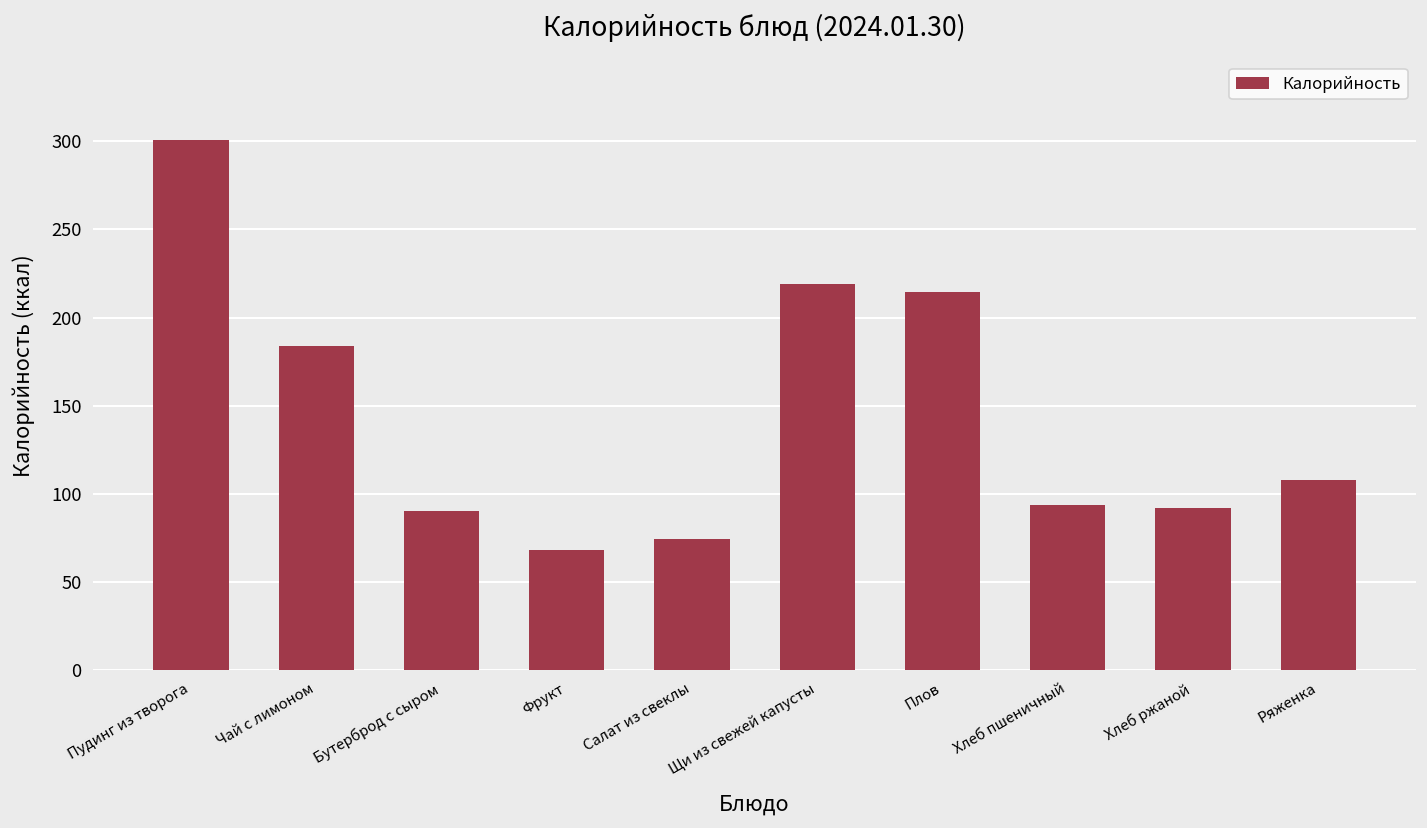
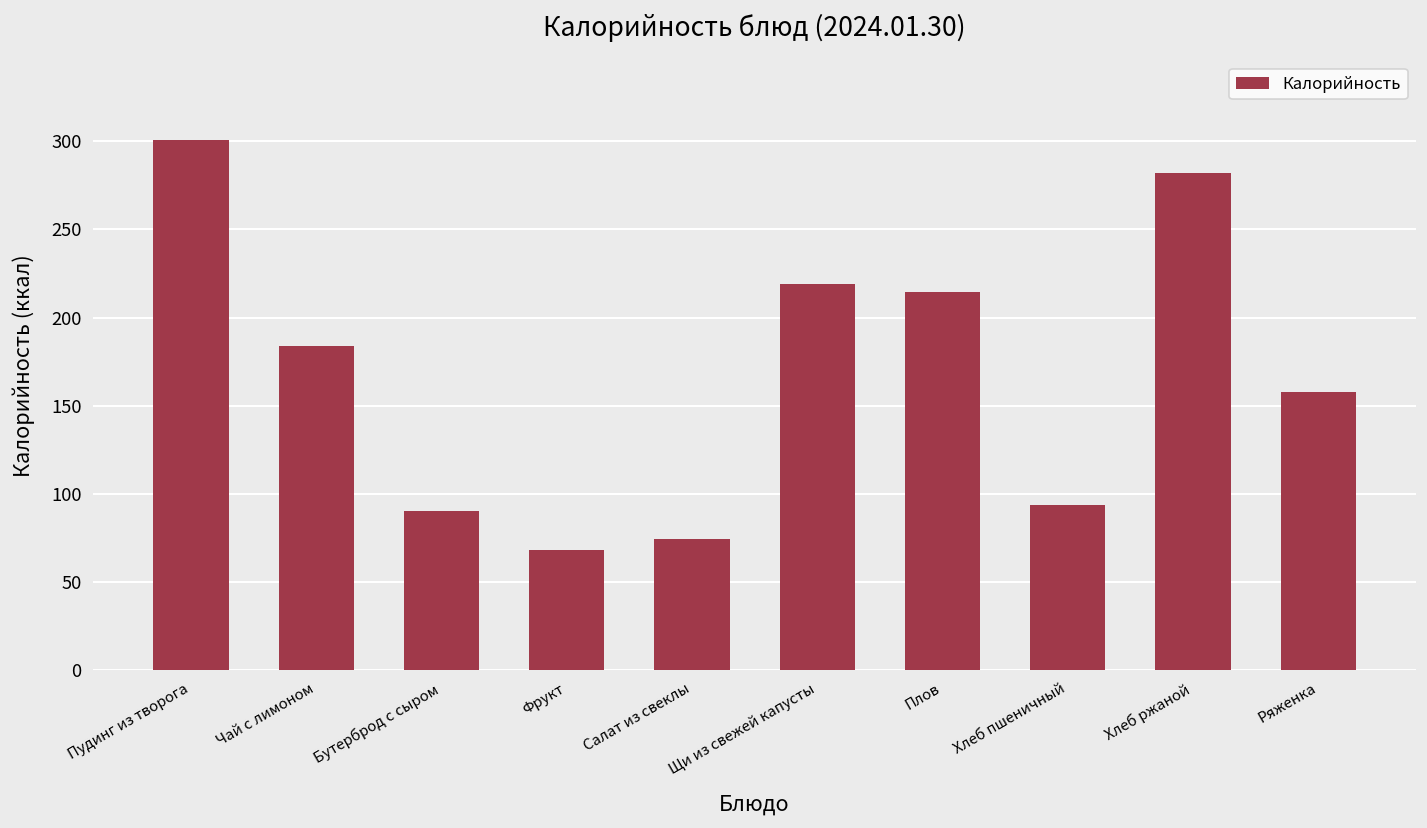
  {
    "Пудинг из творога": 301,
    "Чай с лимоном": 184,
    "Бутерброд с сыром": 90,
    "Фрукт": 68,
    "Салат из свеклы": 74,
    "Щи из свежей капусты": 219,
    "Плов": 214,
    "Хлеб пшеничный": 94,
-   "Хлеб ржаной": 92,
-   "Ряженка": 108
+   "Хлеб ржаной": 282,
+   "Ряженка": 158
  }
